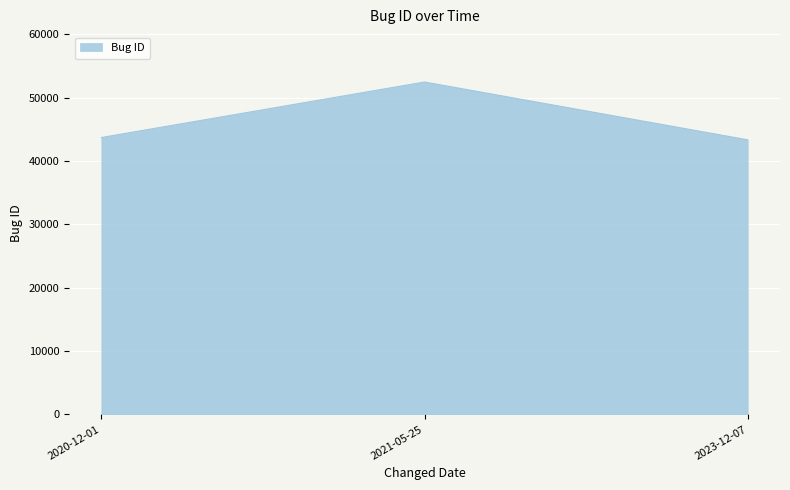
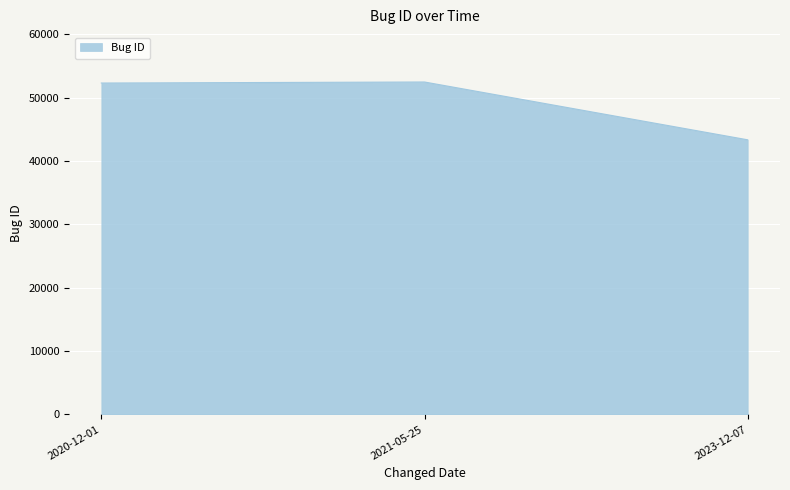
  {
-   "2020-12-01": 44000,
+   "2020-12-01": 52000,
    "2021-05-25": 52000,
    "2023-12-07": 43000
  }
